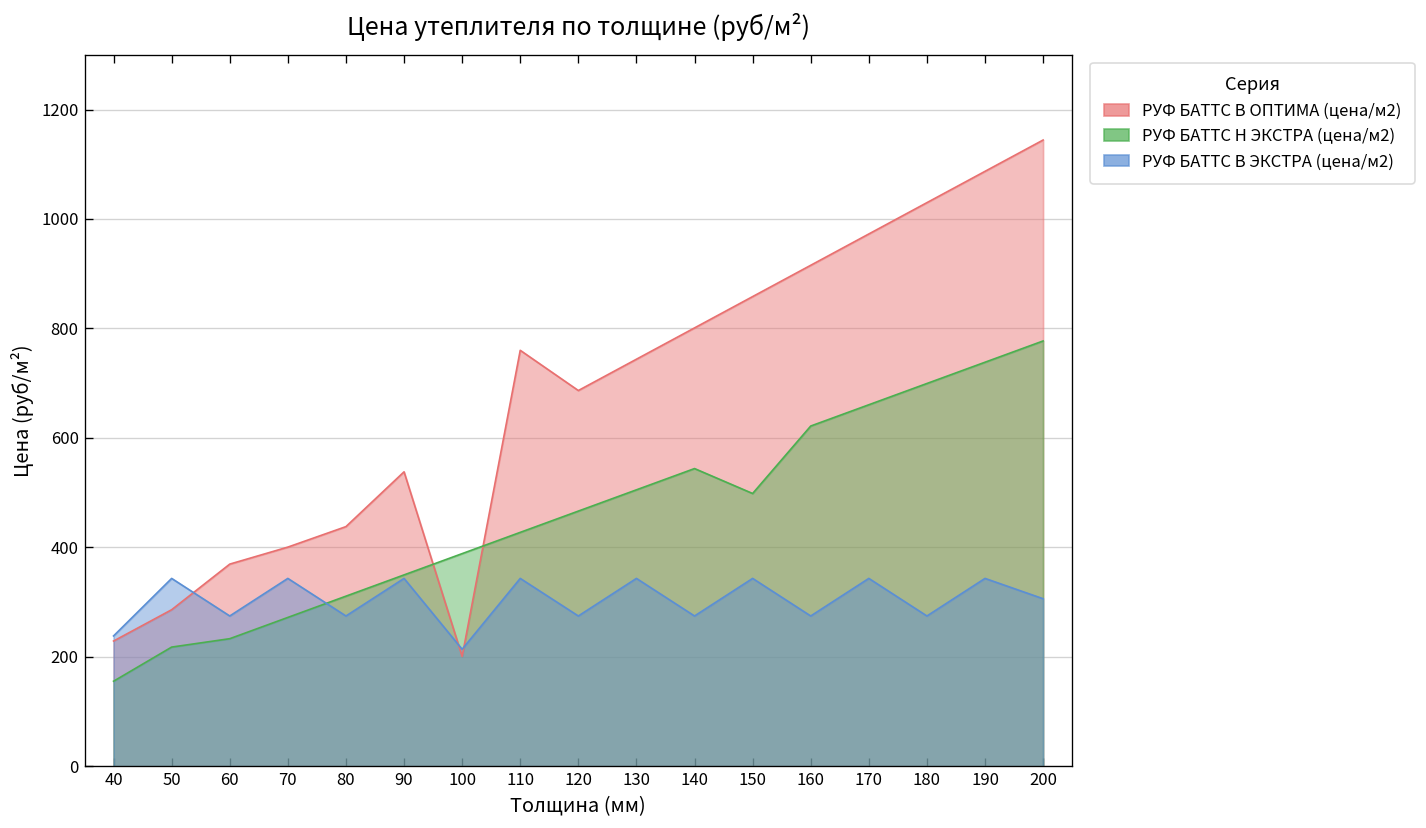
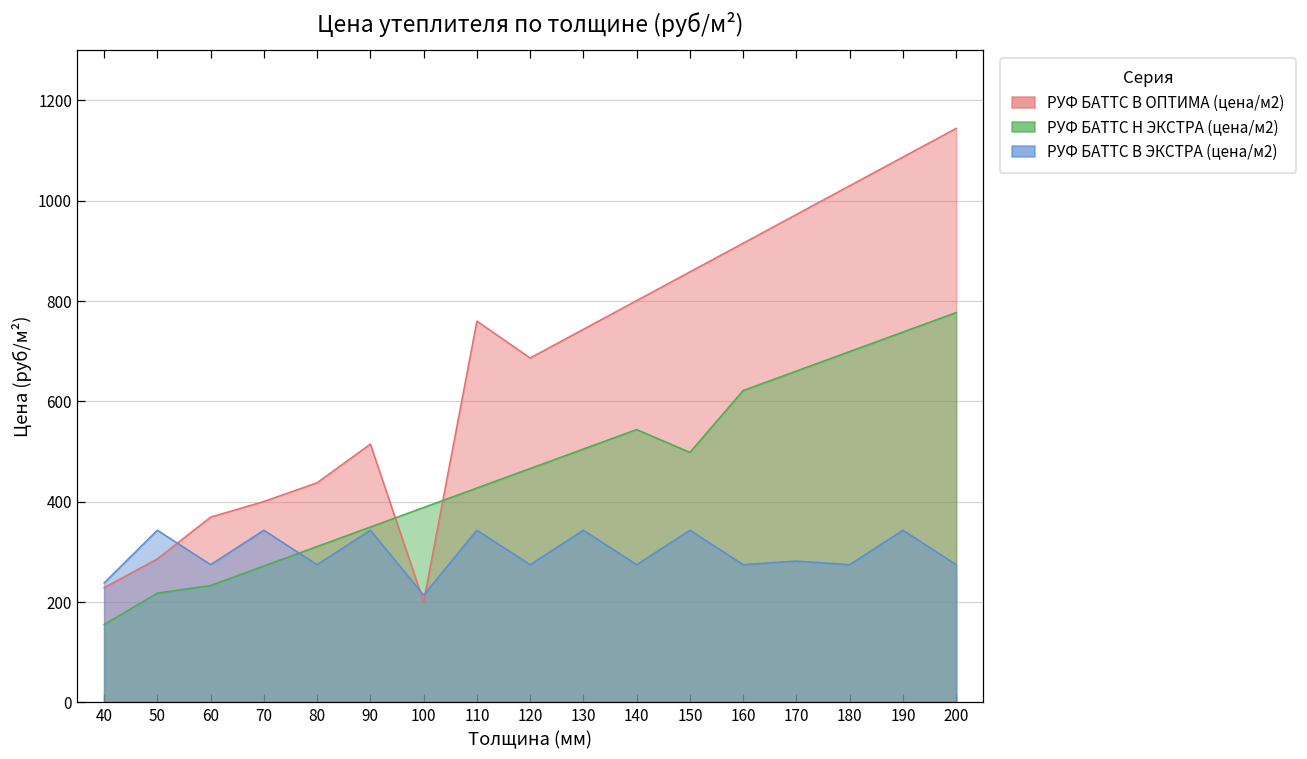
  {
    "РУФ БАТТС В ОПТИМА (цена/м2)": {
      "40": 230,
      "50": 290,
      "60": 370,
      "70": 400,
      "80": 440,
-     "90": 540,
+     "90": 510,
      "100": 200,
      "110": 760,
      "120": 690,
      "130": 740,
      "140": 800,
      "150": 860,
      "160": 920,
      "170": 970,
      "180": 1030,
      "190": 1090,
      "200": 1140
    },
    "РУФ БАТТС Н ЭКСТРА (цена/м2)": {
      "40": 160,
      "50": 220,
      "60": 230,
      "70": 270,
      "80": 310,
      "90": 350,
      "100": 390,
      "110": 430,
      "120": 470,
      "130": 510,
      "140": 540,
      "150": 500,
      "160": 620,
      "170": 660,
      "180": 700,
      "190": 740,
      "200": 780
    },
    "РУФ БАТТС В ЭКСТРА (цена/м2)": {
      "40": 240,
      "50": 340,
      "60": 270,
      "70": 340,
      "80": 270,
      "90": 340,
      "100": 210,
      "110": 340,
      "120": 270,
      "130": 340,
      "140": 270,
      "150": 340,
      "160": 270,
-     "170": 340,
+     "170": 280,
      "180": 270,
      "190": 340,
-     "200": 310
+     "200": 270
    }
  }
